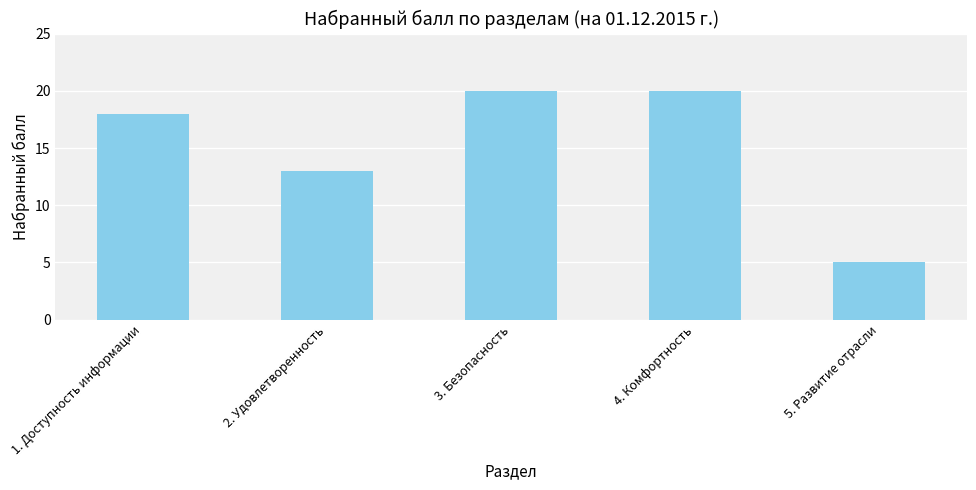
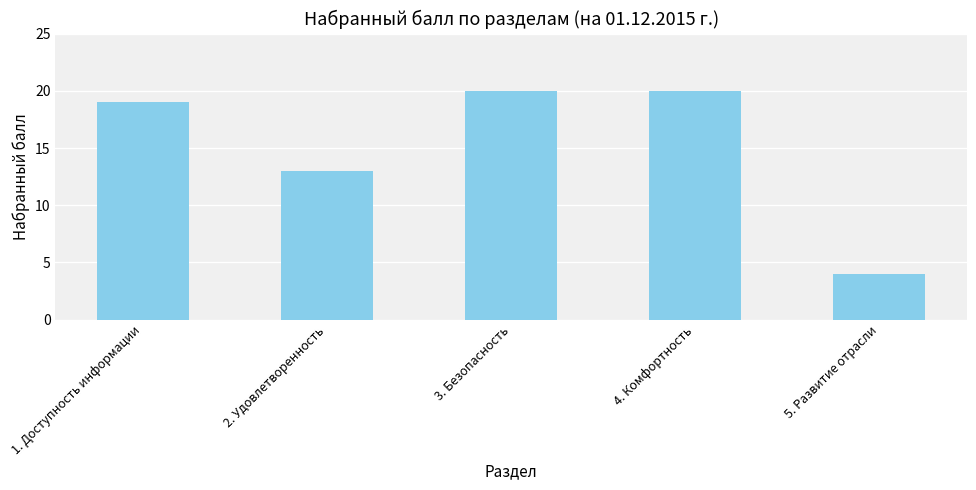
  {
-   "1. Доступность информации": 18,
+   "1. Доступность информации": 19,
    "2. Удовлетворенность": 13,
    "3. Безопасность": 20,
    "4. Комфортность": 20,
-   "5. Развитие отрасли": 5
+   "5. Развитие отрасли": 4
  }
